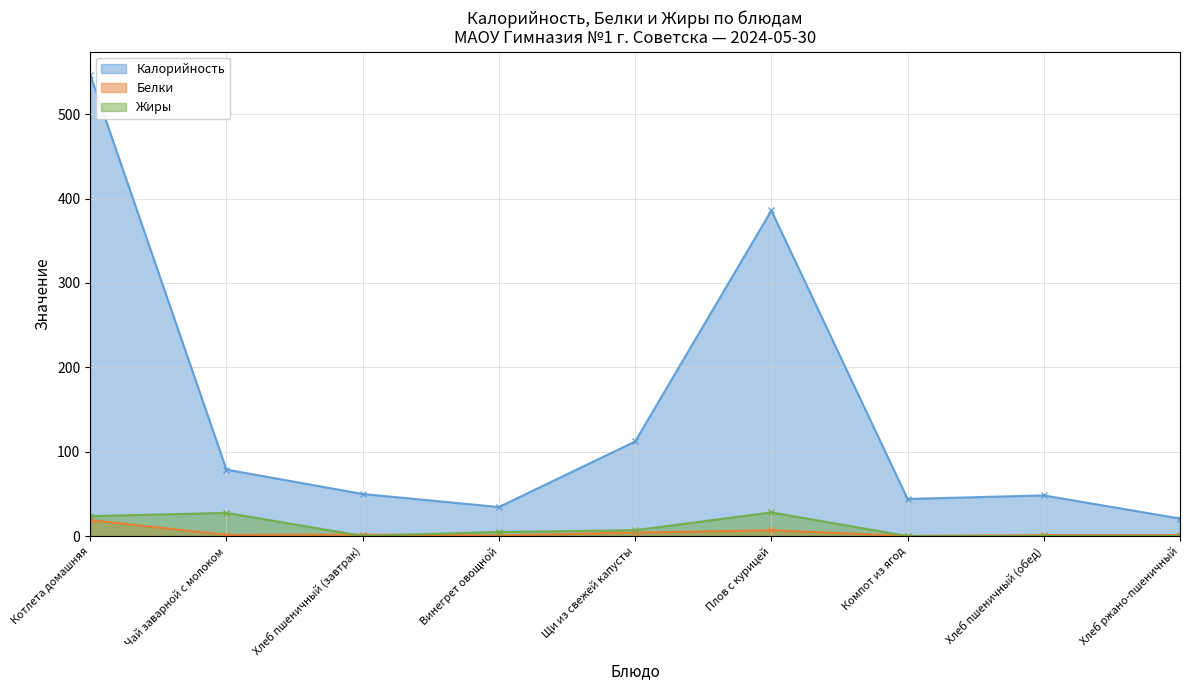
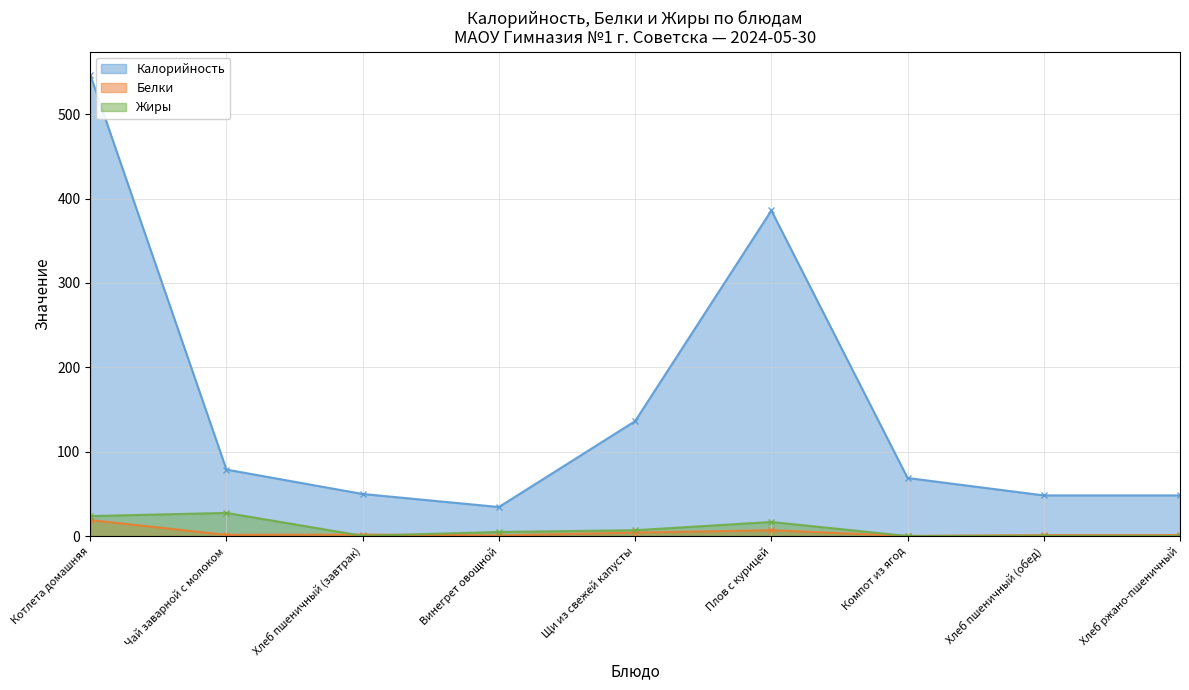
  {
    "Калорийность": {
      "Котлета домашняя": 550,
      "Чай заварной с молоком": 80,
      "Хлеб пшеничный (завтрак)": 50,
      "Винегрет овощной": 30,
-     "Щи из свежей капусты": 110,
+     "Щи из свежей капусты": 140,
      "Плов с курицей": 390,
-     "Компот из ягод": 40,
+     "Компот из ягод": 70,
      "Хлеб пшеничный (обед)": 50,
-     "Хлеб ржано-пшеничный": 20
+     "Хлеб ржано-пшеничный": 50
    },
    "Белки": {
      "Котлета домашняя": 20,
      "Чай заварной с молоком": 0,
      "Винегрет овощной": 0,
      "Плов с курицей": 10
    },
    "Жиры": {
      "Котлета домашняя": 20,
      "Чай заварной с молоком": 30,
      "Винегрет овощной": 0,
-     "Плов с курицей": 30
+     "Плов с курицей": 20
    }
  }
